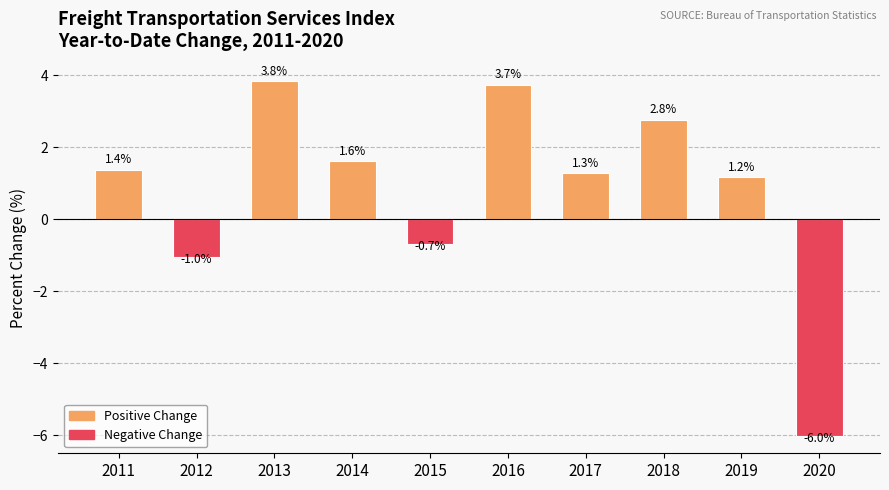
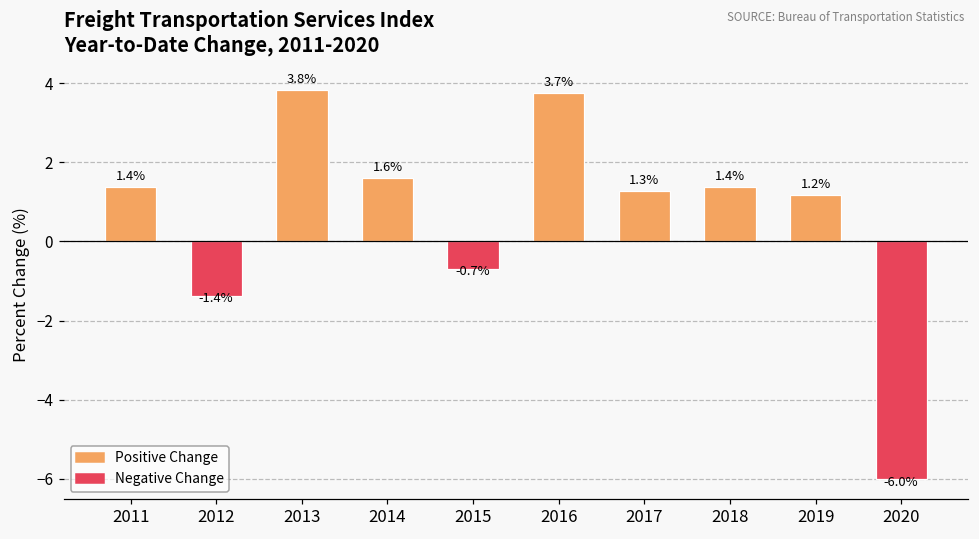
  {
    "2011": "1.4%",
-   "2012": "-1.0%",
+   "2012": "-1.4%",
    "2013": "3.8%",
    "2014": "1.6%",
    "2015": "-0.7%",
    "2016": "3.7%",
    "2017": "1.3%",
-   "2018": "2.8%",
+   "2018": "1.4%",
    "2019": "1.2%",
    "2020": "-6.0%"
  }
